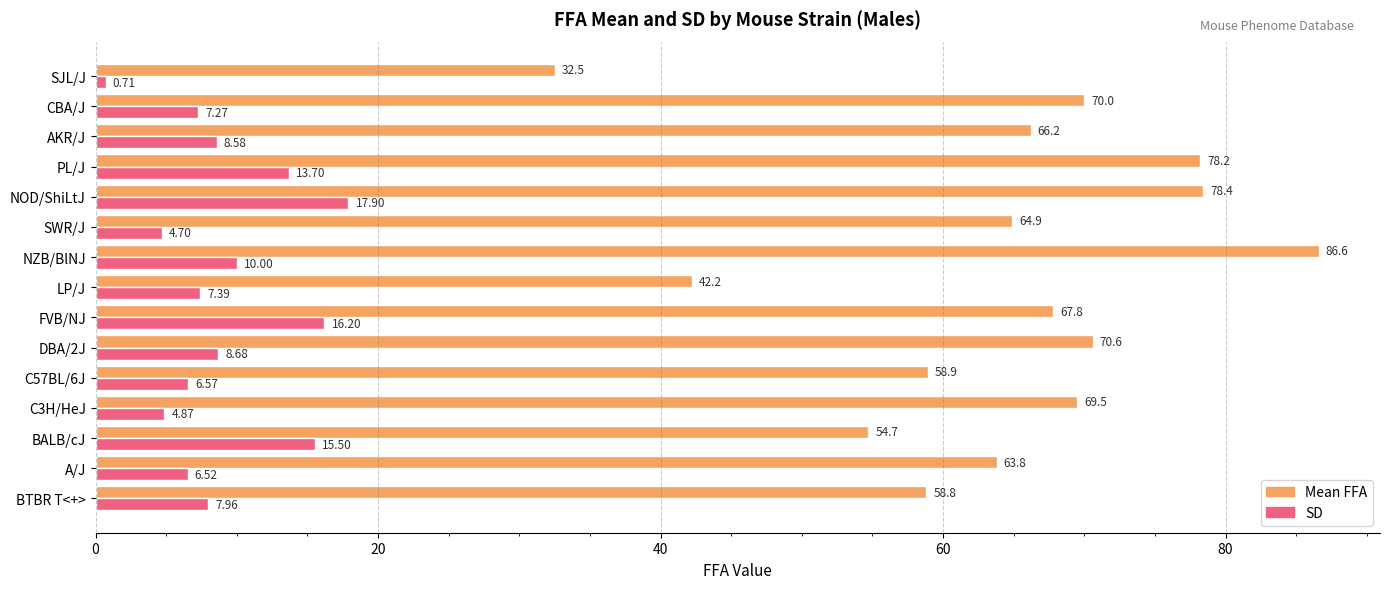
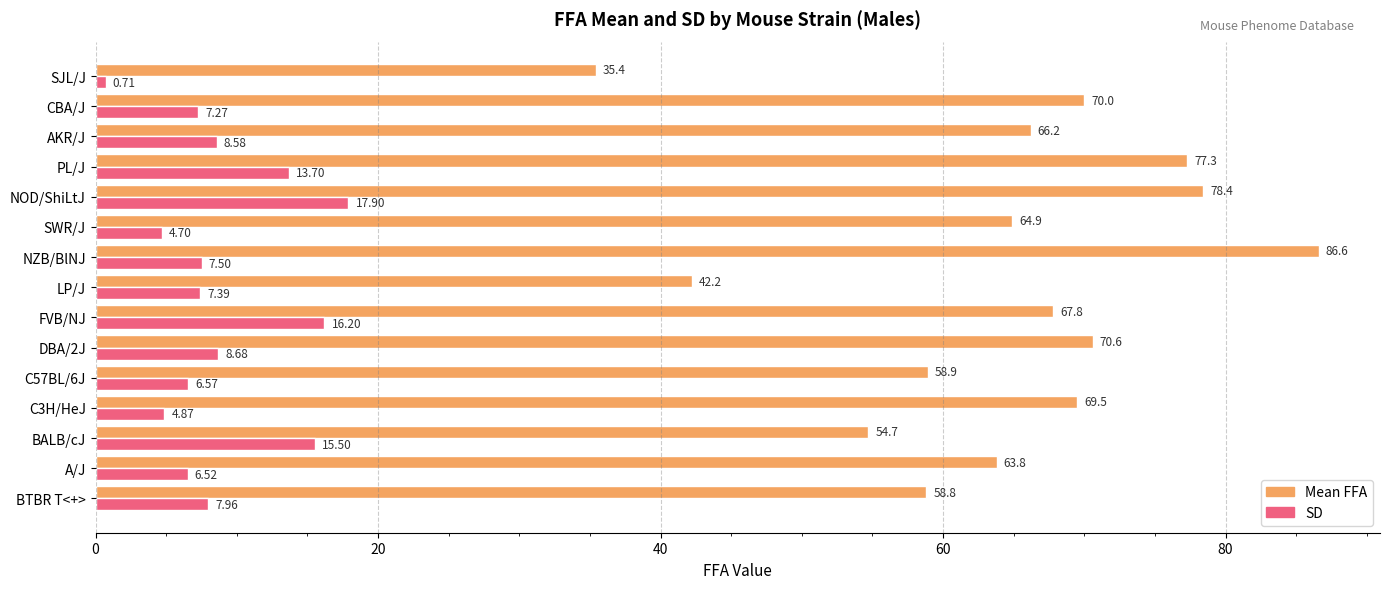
  {
    "Mean FFA": {
-     "SJL/J": 32.5,
+     "SJL/J": 35.4,
      "CBA/J": 70.0,
      "AKR/J": 66.2,
-     "PL/J": 78.2,
+     "PL/J": 77.3,
      "NOD/ShiLtJ": 78.4,
      "SWR/J": 64.9,
      "NZB/BlNJ": 86.6,
      "LP/J": 42.2,
      "FVB/NJ": 67.8,
      "DBA/2J": 70.6,
      "C57BL/6J": 58.9,
      "C3H/HeJ": 69.5,
      "BALB/cJ": 54.7,
      "A/J": 63.8,
      "BTBR T<+>": 58.8
    },
    "SD": {
      "SJL/J": 0.71,
      "CBA/J": 7.27,
      "AKR/J": 8.58,
      "PL/J": 13.70,
      "NOD/ShiLtJ": 17.90,
      "SWR/J": 4.70,
-     "NZB/BlNJ": 10.00,
+     "NZB/BlNJ": 7.50,
      "LP/J": 7.39,
      "FVB/NJ": 16.20,
      "DBA/2J": 8.68,
      "C57BL/6J": 6.57,
      "C3H/HeJ": 4.87,
      "BALB/cJ": 15.50,
      "A/J": 6.52,
      "BTBR T<+>": 7.96
    }
  }
